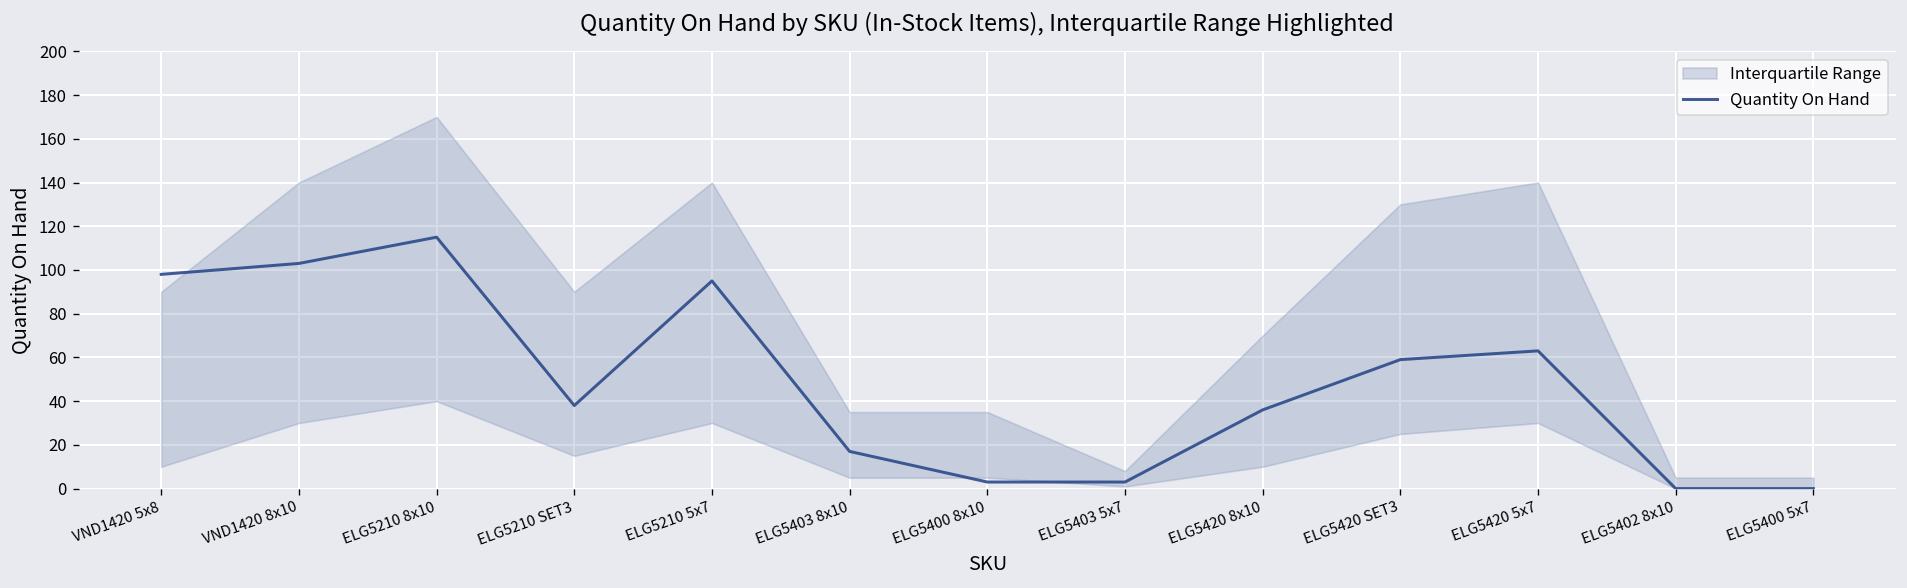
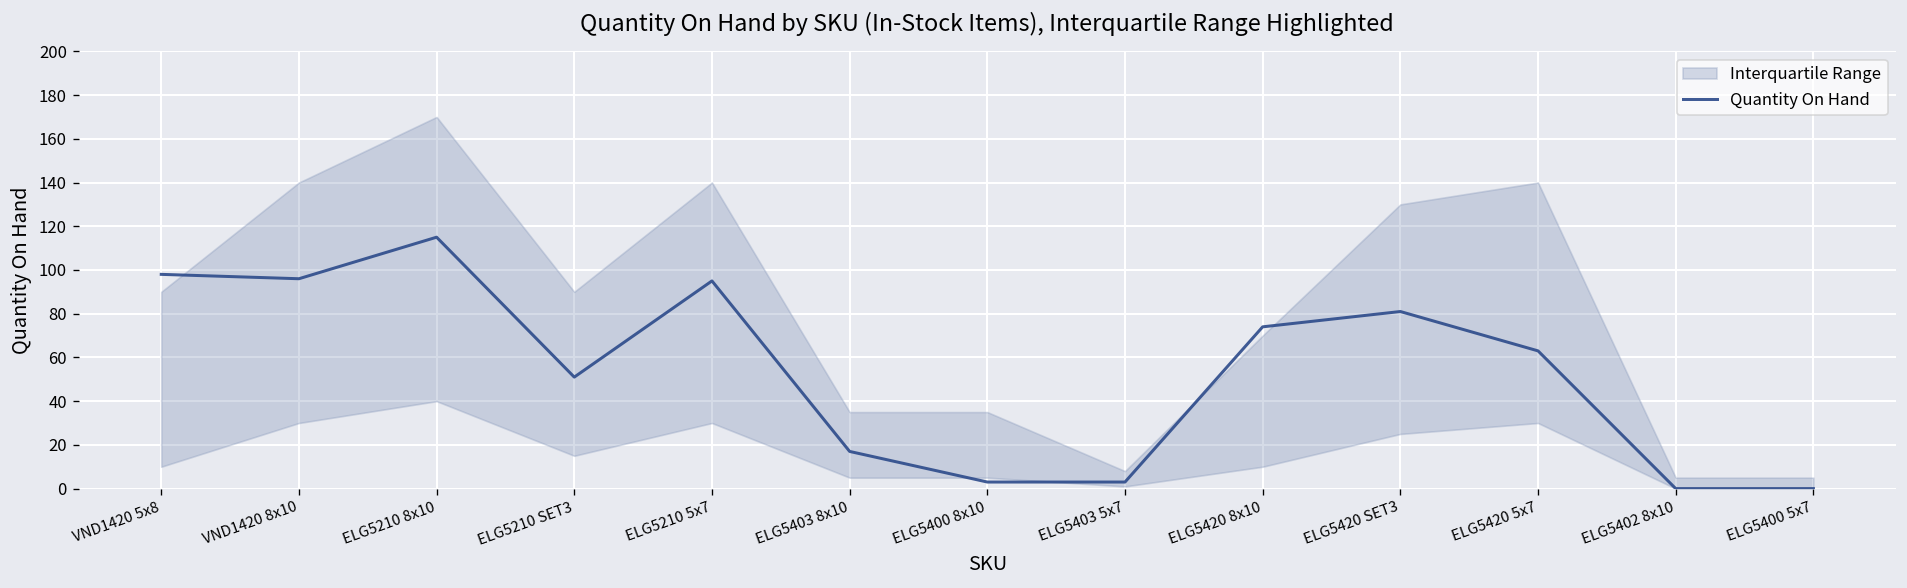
  {
    "Quantity On Hand": {
      "VND1420 5x8": 98,
-     "VND1420 8x10": 103,
+     "VND1420 8x10": 96,
      "ELG5210 8x10": 115,
-     "ELG5210 SET3": 38,
+     "ELG5210 SET3": 51,
      "ELG5210 5x7": 95,
      "ELG5403 8x10": 17,
      "ELG5400 8x10": 3,
      "ELG5403 5x7": 3,
-     "ELG5420 8x10": 36,
-     "ELG5420 SET3": 59,
+     "ELG5420 8x10": 74,
+     "ELG5420 SET3": 81,
      "ELG5420 5x7": 63,
      "ELG5402 8x10": 0,
      "ELG5400 5x7": 0
    }
  }
